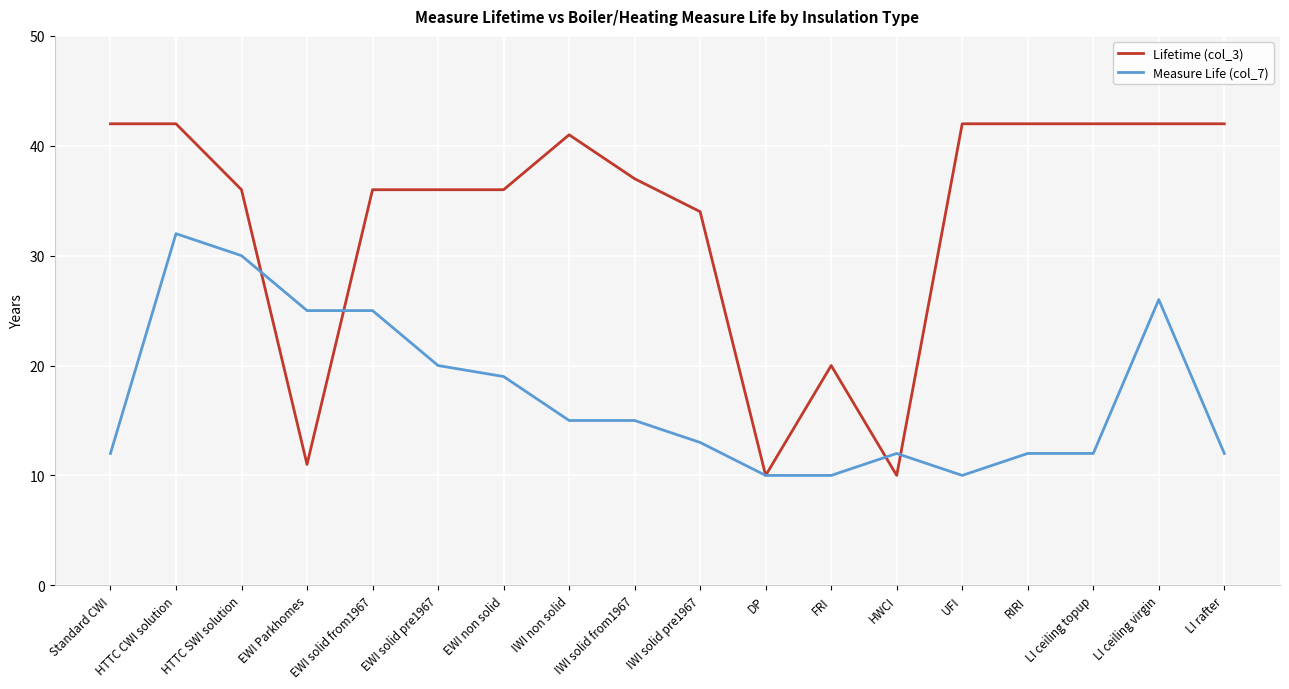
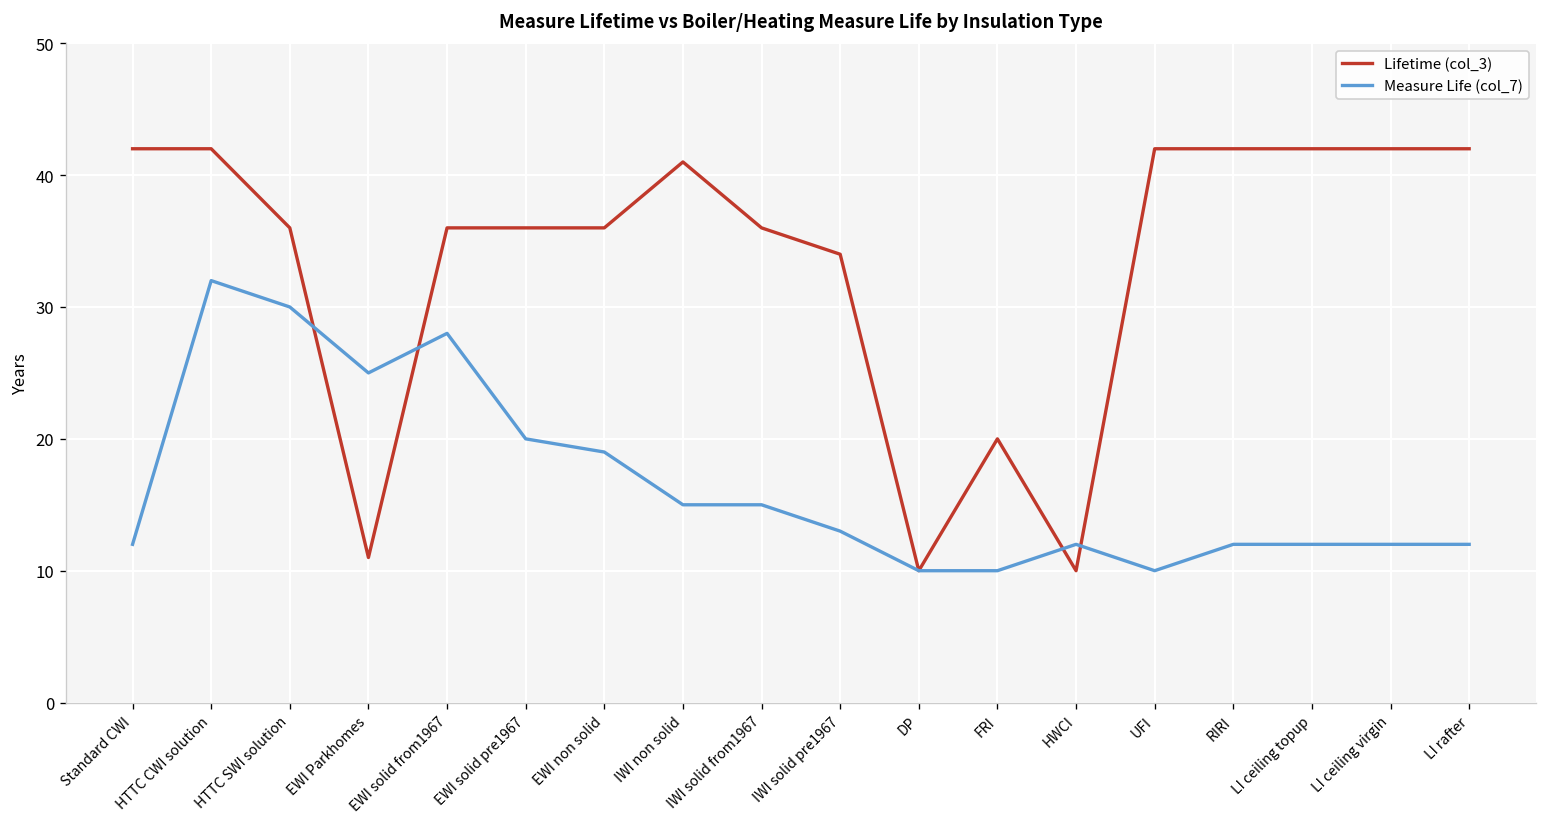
  {
    "Lifetime (col_3)": {
      "Standard CWI": 42,
      "HTTC CWI solution": 42,
      "HTTC SWI solution": 36,
      "EWI Parkhomes": 11,
      "EWI solid from1967": 36,
      "EWI solid pre1967": 36,
      "EWI non solid": 36,
      "IWI non solid": 41,
-     "IWI solid from1967": 37,
+     "IWI solid from1967": 36,
      "IWI solid pre1967": 34,
      "FRI": 20,
      "HWCI": 10,
      "UFI": 42,
      "RIRI": 42,
      "LI ceiling topup": 42,
      "LI ceiling virgin": 42,
      "LI rafter": 42
    },
    "Measure Life (col_7)": {
      "Standard CWI": 12,
      "HTTC CWI solution": 32,
      "HTTC SWI solution": 30,
      "EWI Parkhomes": 25,
-     "EWI solid from1967": 25,
+     "EWI solid from1967": 28,
      "EWI solid pre1967": 20,
      "EWI non solid": 19,
      "IWI non solid": 15,
      "IWI solid from1967": 15,
      "IWI solid pre1967": 13,
      "FRI": 10,
      "HWCI": 12,
      "UFI": 10,
      "RIRI": 12,
      "LI ceiling topup": 12,
-     "LI ceiling virgin": 26,
+     "LI ceiling virgin": 12,
      "LI rafter": 12
    }
  }
